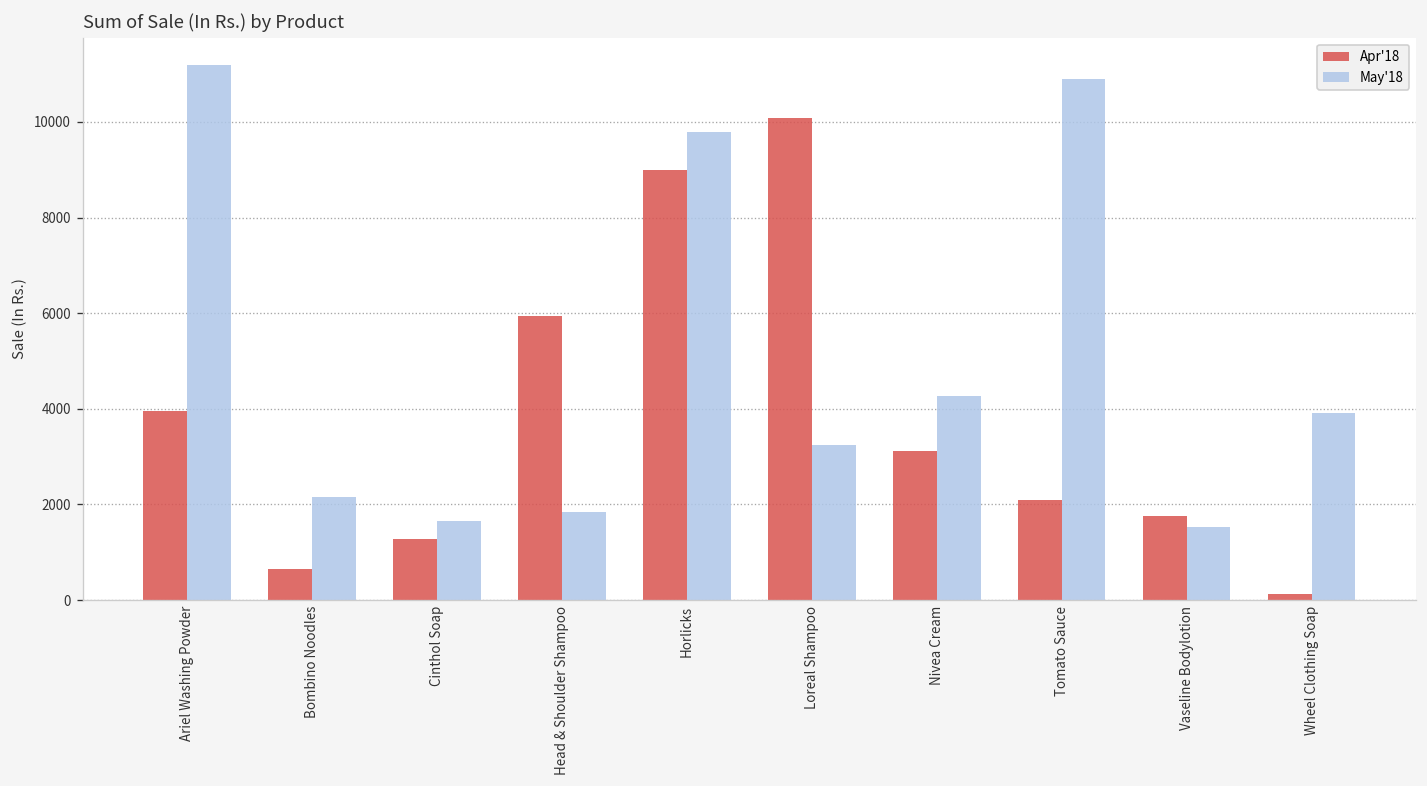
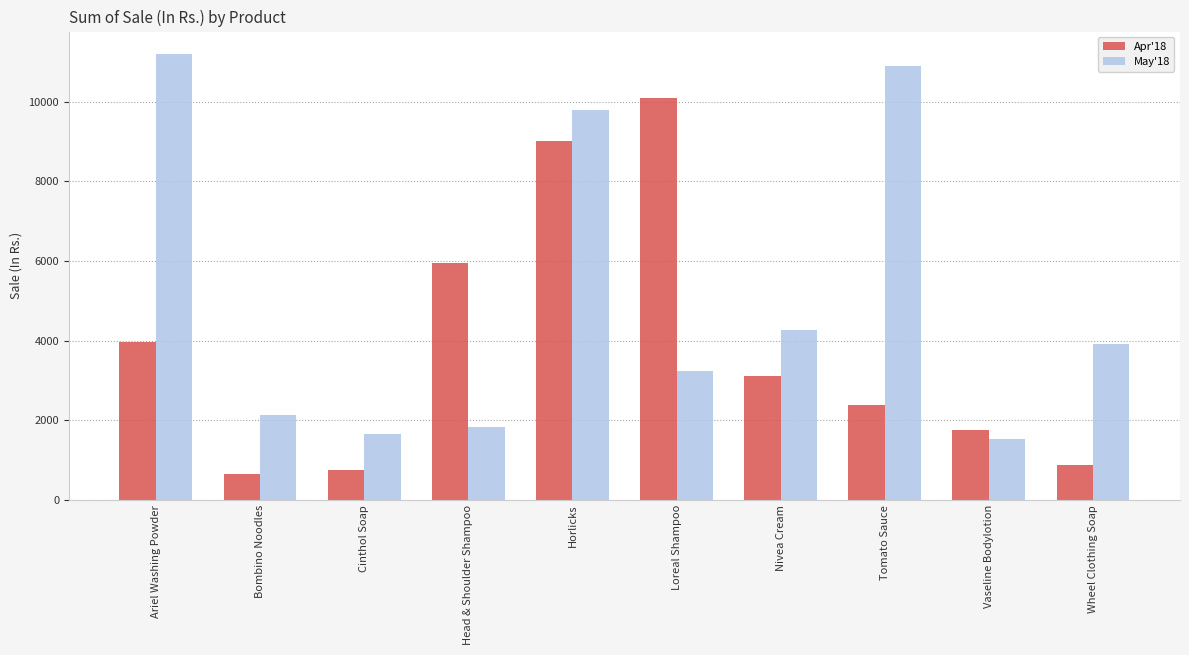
  {
    "Apr'18": {
      "Ariel Washing Powder": 4000,
      "Bombino Noodles": 700,
-     "Cinthol Soap": 1300,
+     "Cinthol Soap": 800,
      "Head & Shoulder Shampoo": 5900,
      "Horlicks": 9000,
      "Loreal Shampoo": 10100,
      "Nivea Cream": 3100,
-     "Tomato Sauce": 2100,
+     "Tomato Sauce": 2400,
      "Vaseline Bodylotion": 1800,
-     "Wheel Clothing Soap": 100
+     "Wheel Clothing Soap": 900
    },
    "May'18": {
      "Ariel Washing Powder": 11200,
      "Bombino Noodles": 2100,
      "Cinthol Soap": 1700,
      "Head & Shoulder Shampoo": 1800,
      "Horlicks": 9800,
      "Loreal Shampoo": 3200,
      "Nivea Cream": 4300,
      "Tomato Sauce": 10900,
      "Vaseline Bodylotion": 1500,
      "Wheel Clothing Soap": 3900
    }
  }
